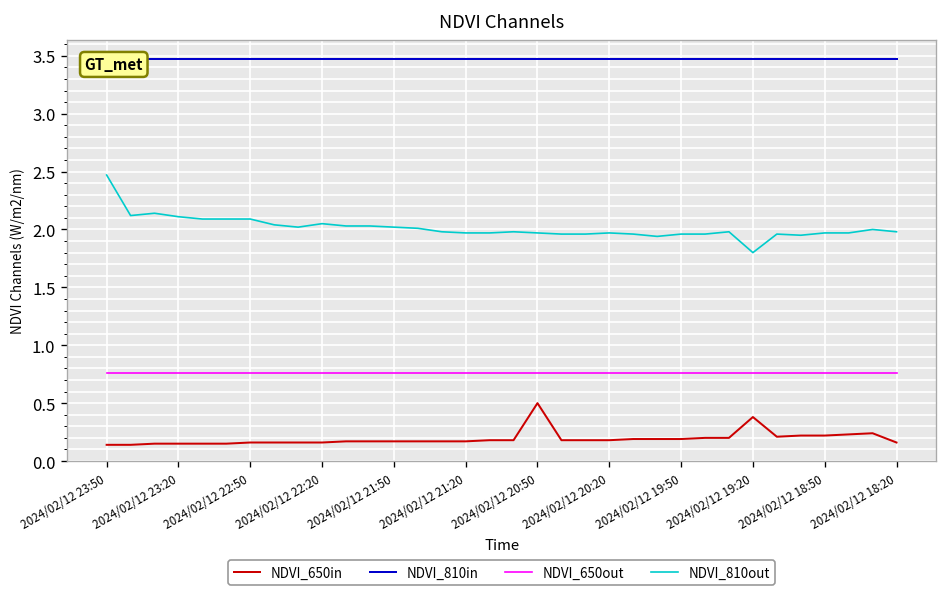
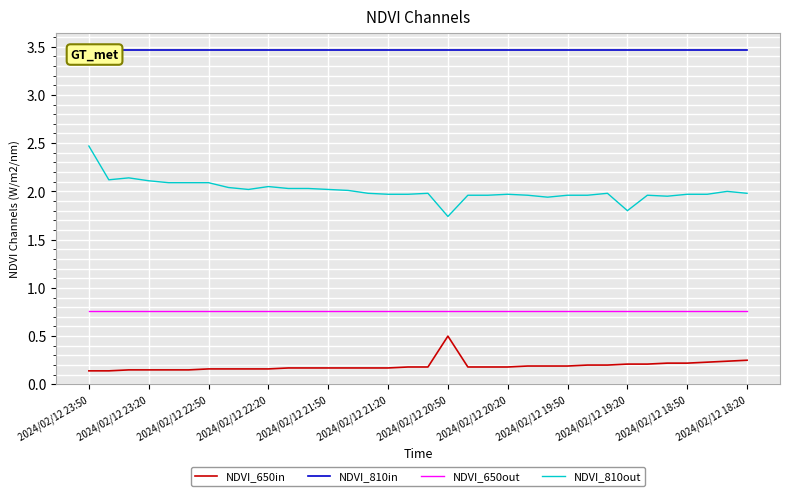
  {
    "NDVI_650in": {
      "2024/02/12 23:50": 0.1,
      "2024/02/12 23:20": 0.2,
      "2024/02/12 22:50": 0.2,
      "2024/02/12 22:20": 0.2,
      "2024/02/12 21:50": 0.2,
      "2024/02/12 21:20": 0.2,
      "2024/02/12 20:50": 0.5,
      "2024/02/12 20:20": 0.2,
      "2024/02/12 19:50": 0.2,
-     "2024/02/12 19:20": 0.4,
+     "2024/02/12 19:20": 0.2,
      "2024/02/12 18:50": 0.2,
-     "2024/02/12 18:20": 0.2
+     "2024/02/12 18:20": 0.3
    },
    "NDVI_810in": {
      "2024/02/12 23:20": 3.5,
      "2024/02/12 22:50": 3.5,
      "2024/02/12 22:20": 3.5,
      "2024/02/12 21:50": 3.5,
      "2024/02/12 21:20": 3.5,
      "2024/02/12 20:50": 3.5,
      "2024/02/12 20:20": 3.5,
      "2024/02/12 19:50": 3.5,
      "2024/02/12 19:20": 3.5,
      "2024/02/12 18:50": 3.5,
      "2024/02/12 18:20": 3.5
    },
    "NDVI_650out": {
      "2024/02/12 23:50": 0.8,
      "2024/02/12 23:20": 0.8,
      "2024/02/12 22:50": 0.8,
      "2024/02/12 22:20": 0.8,
      "2024/02/12 21:50": 0.8,
      "2024/02/12 21:20": 0.8,
      "2024/02/12 20:50": 0.8,
      "2024/02/12 20:20": 0.8,
      "2024/02/12 19:50": 0.8,
      "2024/02/12 19:20": 0.8,
      "2024/02/12 18:50": 0.8,
      "2024/02/12 18:20": 0.8
    },
    "NDVI_810out": {
      "2024/02/12 23:50": 2.5,
      "2024/02/12 23:20": 2.1,
      "2024/02/12 22:50": 2.1,
      "2024/02/12 22:20": 2.1,
      "2024/02/12 21:50": 2.0,
      "2024/02/12 21:20": 2.0,
-     "2024/02/12 20:50": 2.0,
+     "2024/02/12 20:50": 1.7,
      "2024/02/12 20:20": 2.0,
      "2024/02/12 19:50": 2.0,
      "2024/02/12 19:20": 1.8,
      "2024/02/12 18:50": 2.0,
      "2024/02/12 18:20": 2.0
    }
  }
